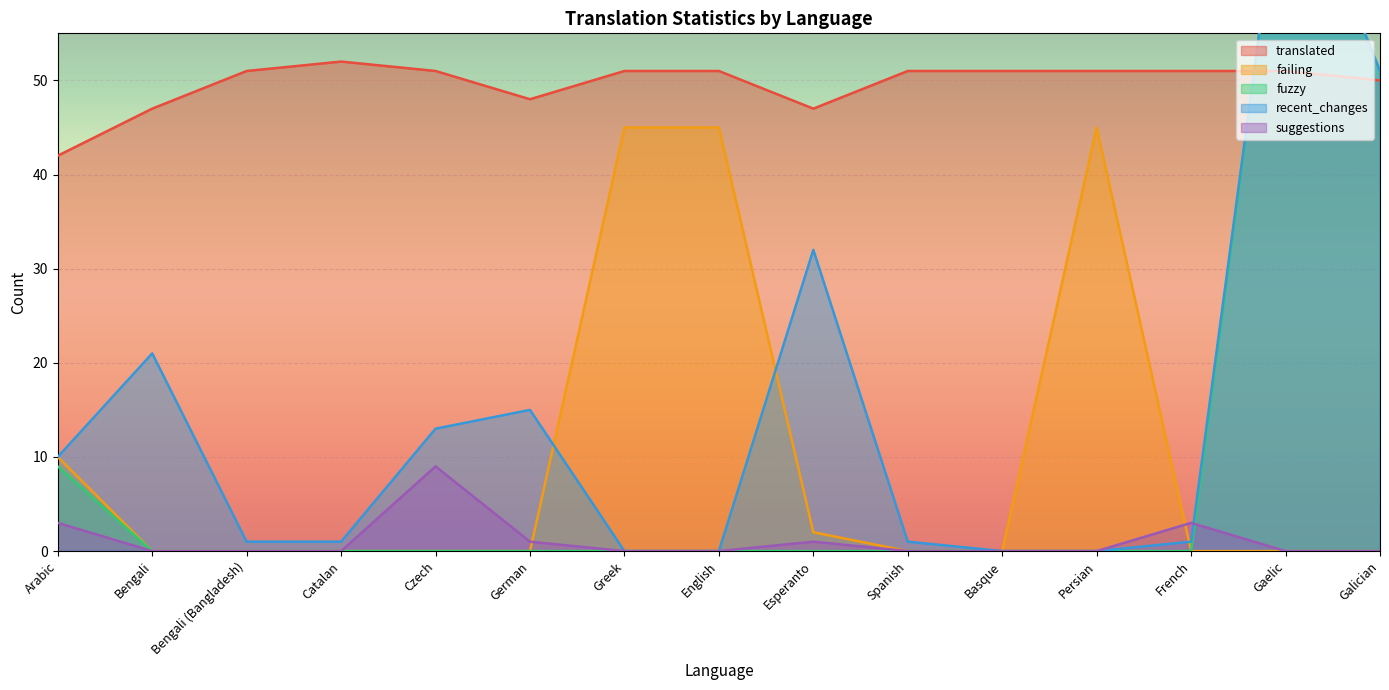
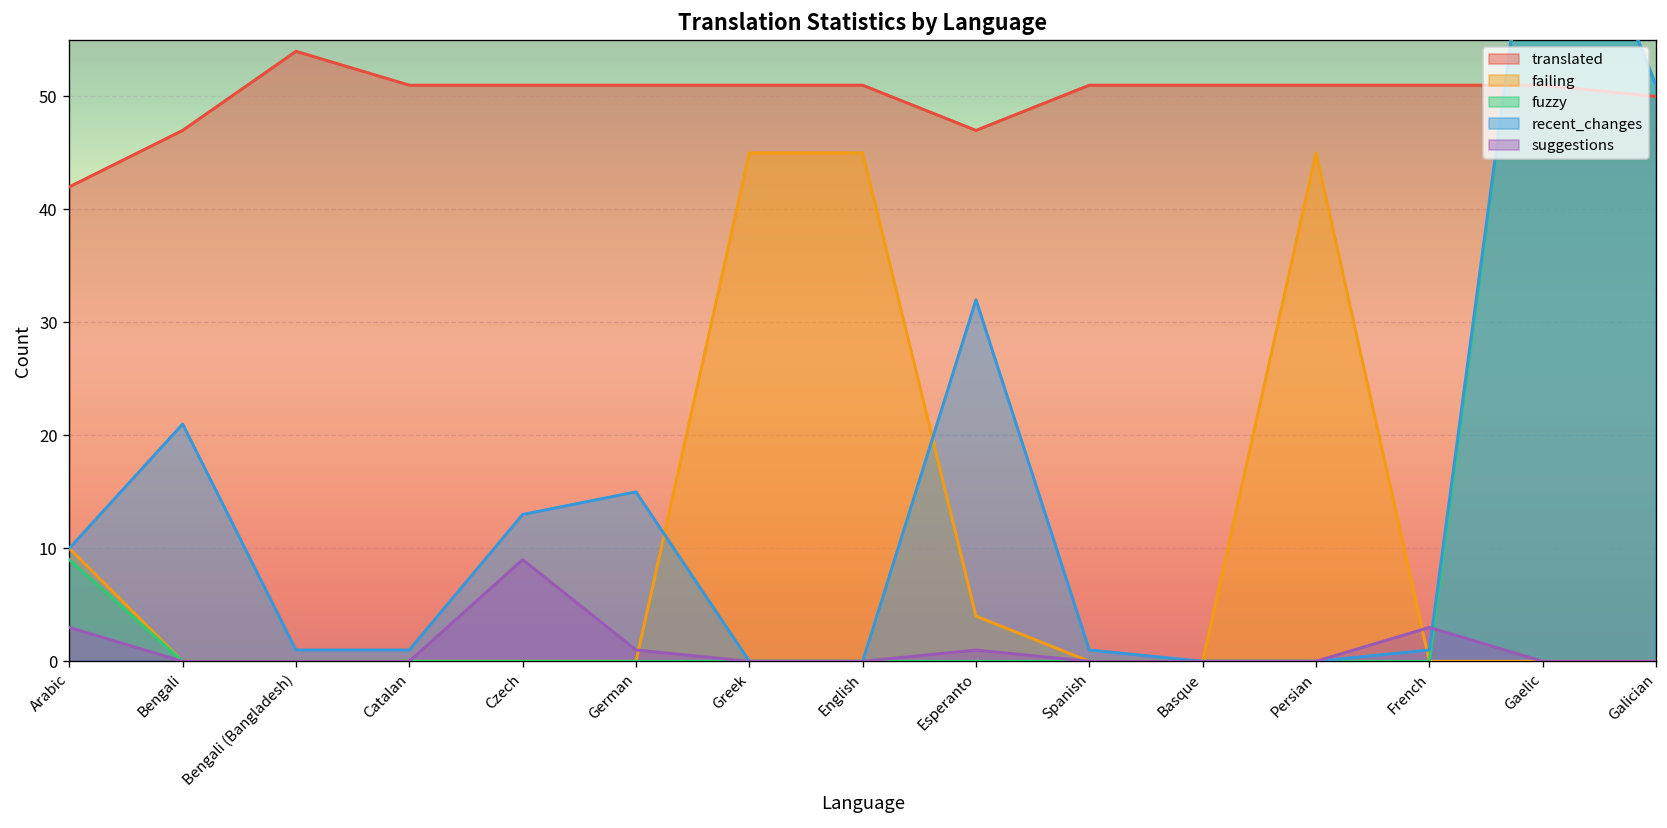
  {
    "translated": {
      "Arabic": 42,
      "Bengali": 47,
-     "Bengali (Bangladesh)": 51,
-     "Catalan": 52,
+     "Bengali (Bangladesh)": 54,
+     "Catalan": 51,
      "Czech": 51,
-     "German": 48,
+     "German": 51,
      "Greek": 51,
      "English": 51,
      "Esperanto": 47,
      "Spanish": 51,
      "Basque": 51,
      "Persian": 51,
      "French": 51,
      "Galician": 50
    },
    "failing": {
      "Greek": 45,
      "English": 45,
-     "Esperanto": 2,
+     "Esperanto": 4,
      "Persian": 45
    },
    "fuzzy": {
      "Arabic": 9,
      "Esperanto": 0
    },
    "recent_changes": {
      "Bengali": 21,
      "Bengali (Bangladesh)": 1,
      "Catalan": 1,
      "Czech": 13,
      "German": 15,
      "Esperanto": 32,
      "Spanish": 1,
      "French": 1
    },
    "suggestions": {
      "Arabic": 3,
      "Czech": 9,
      "German": 1,
      "Esperanto": 1,
      "French": 3
    }
  }
